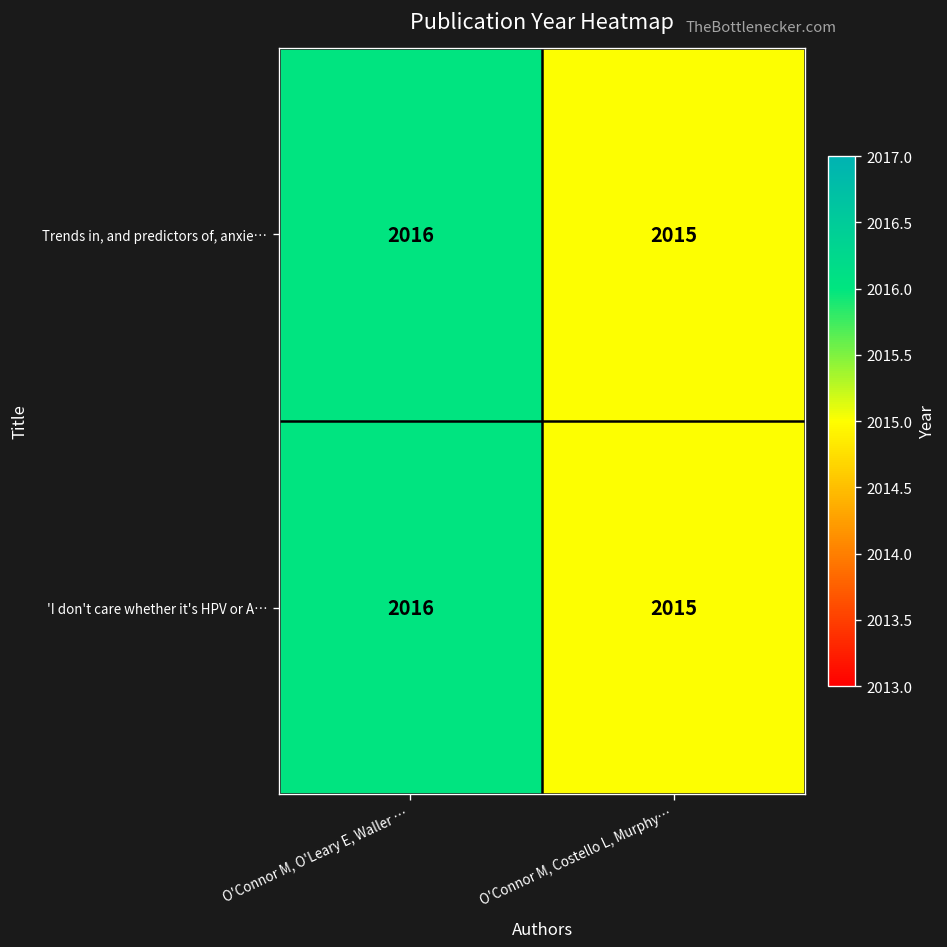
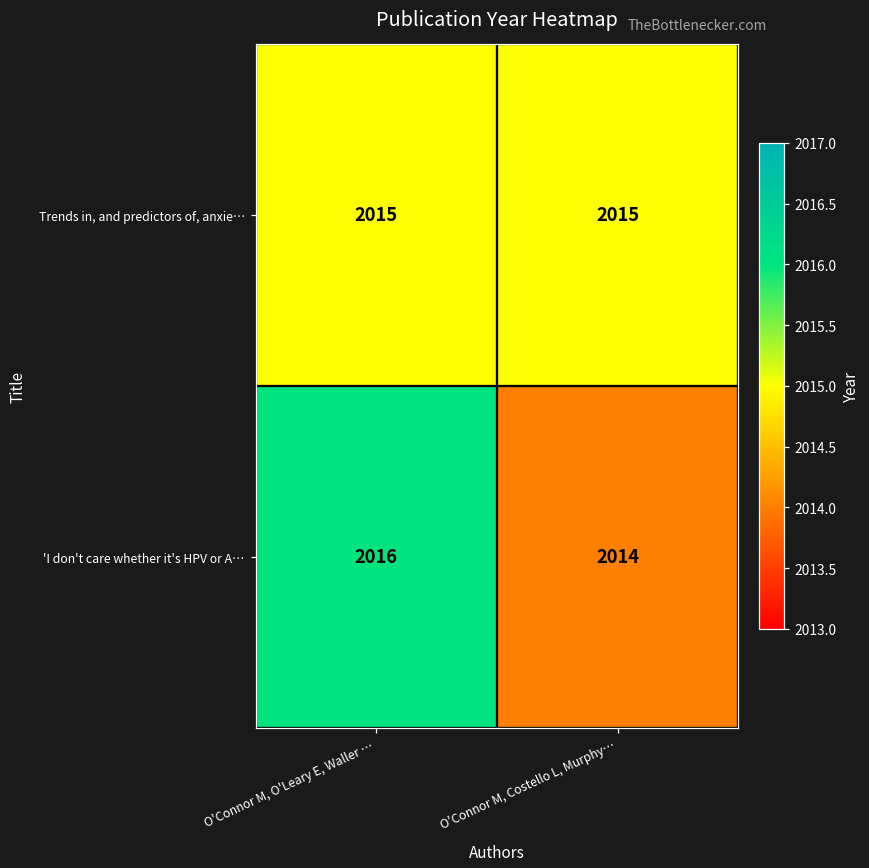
  {
    "Trends in, and predictors of, anxie…": {
-     "O'Connor M, O'Leary E, Waller …": 2016,
+     "O'Connor M, O'Leary E, Waller …": 2015,
      "O'Connor M, Costello L, Murphy…": 2015
    },
    "'I don't care whether it's HPV or A…": {
      "O'Connor M, O'Leary E, Waller …": 2016,
-     "O'Connor M, Costello L, Murphy…": 2015
+     "O'Connor M, Costello L, Murphy…": 2014
    }
  }
